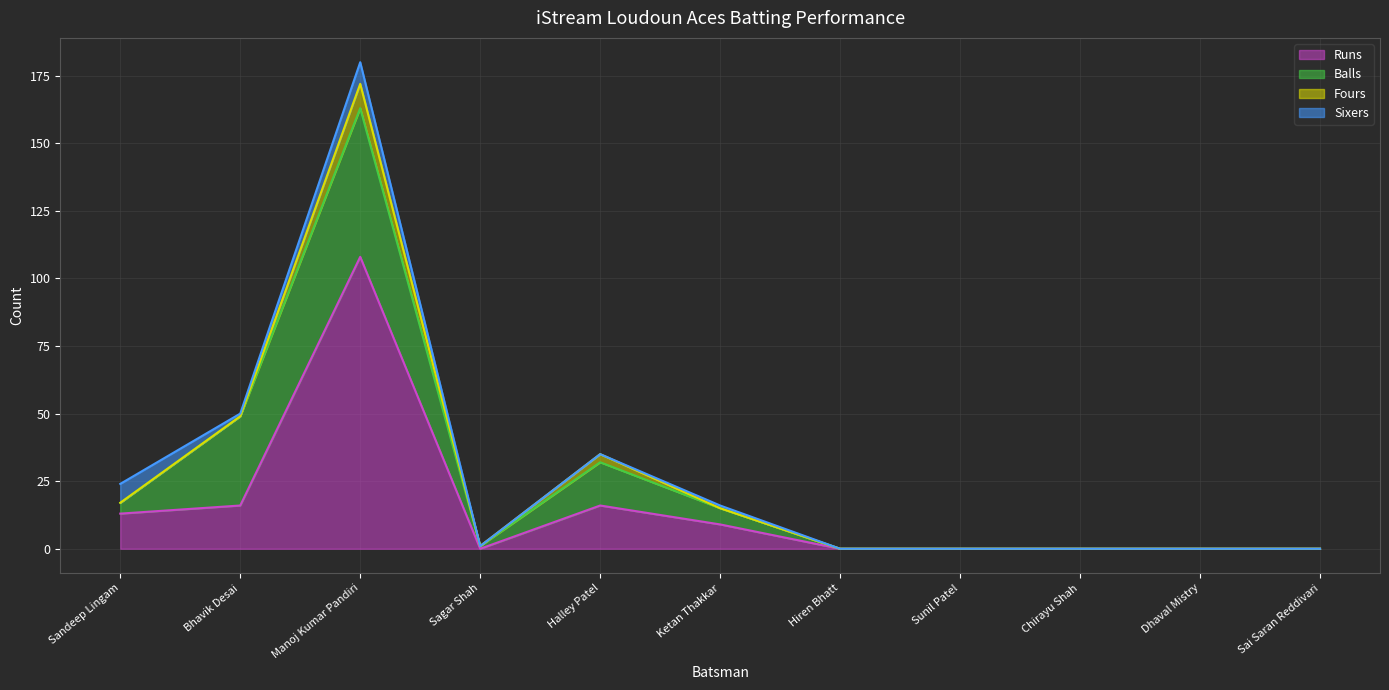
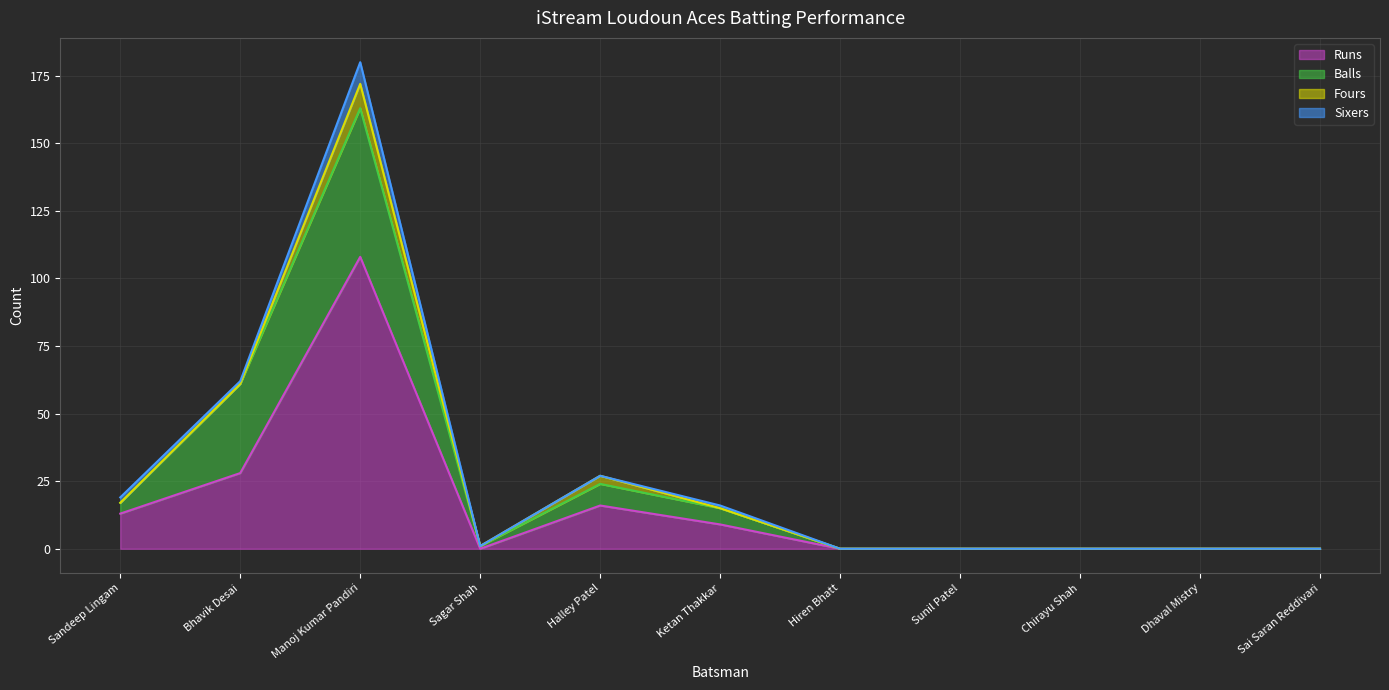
  {
    "Runs": {
      "Sandeep Lingam": 13,
-     "Bhavik Desai": 16,
+     "Bhavik Desai": 28,
      "Manoj Kumar Pandiri": 108,
      "Sagar Shah": 0,
      "Halley Patel": 16,
      "Ketan Thakkar": 9
    },
    "Balls": {
      "Manoj Kumar Pandiri": 55,
-     "Halley Patel": 16
+     "Halley Patel": 8
    },
    "Fours": {
      "Manoj Kumar Pandiri": 9
    },
    "Sixers": {
-     "Sandeep Lingam": 7,
+     "Sandeep Lingam": 2,
      "Bhavik Desai": 1,
      "Manoj Kumar Pandiri": 8,
      "Ketan Thakkar": 1
    }
  }
